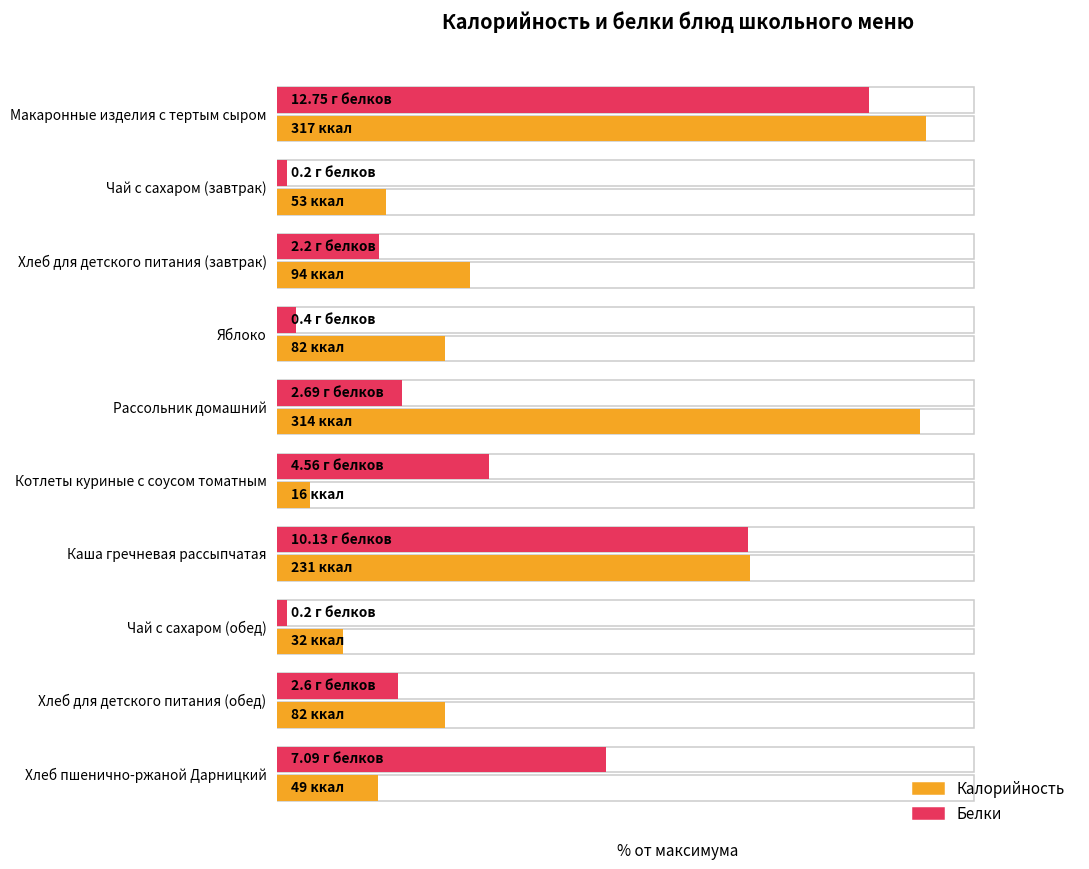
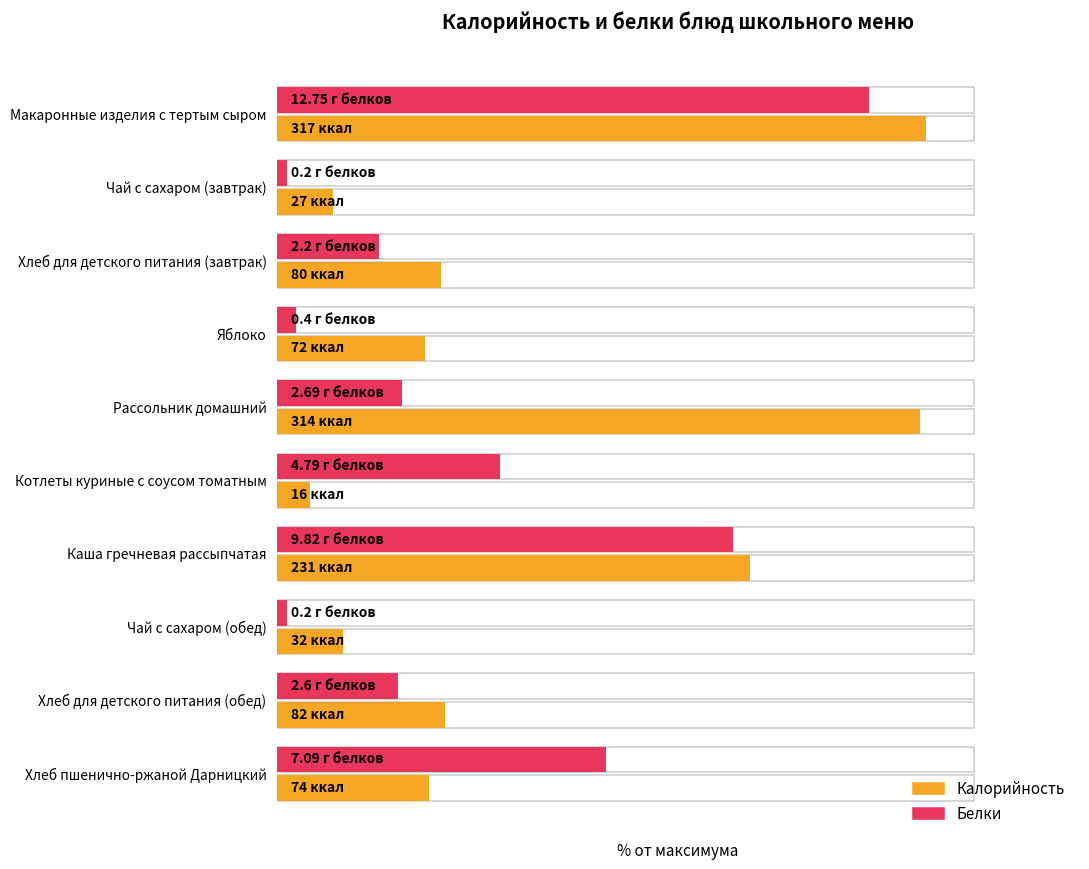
  {
    "Калорийность": {
-     "Чай с сахаром (завтрак)": 53,
-     "Хлеб для детского питания (завтрак)": 94,
-     "Яблоко": 82,
-     "Хлеб пшенично-ржаной Дарницкий": 49
+     "Чай с сахаром (завтрак)": 27,
+     "Хлеб для детского питания (завтрак)": 80,
+     "Яблоко": 72,
+     "Хлеб пшенично-ржаной Дарницкий": 74
    },
    "Белки": {
-     "Котлеты куриные с соусом томатным": 4.56,
-     "Каша гречневая рассыпчатая": 10.13
+     "Котлеты куриные с соусом томатным": 4.79,
+     "Каша гречневая рассыпчатая": 9.82
    }
  }
